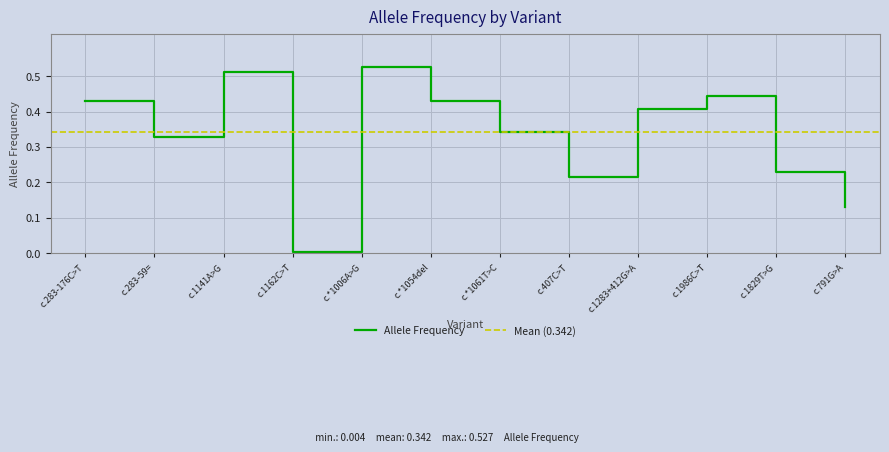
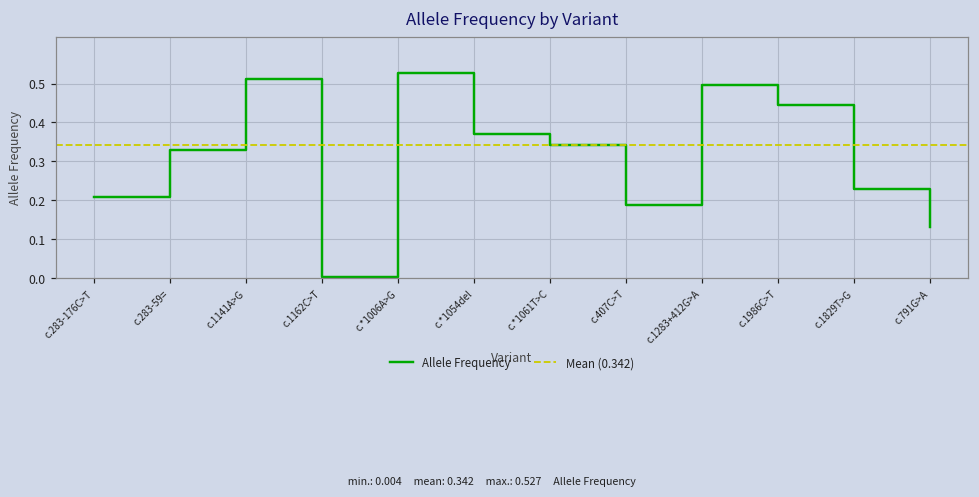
  {
-   "c.283-176C>T": 0.43,
+   "c.283-176C>T": 0.21,
    "c.283-59=": 0.33,
    "c.1141A>G": 0.51,
    "c.1162C>T": 0.00,
    "c.*1006A>G": 0.53,
-   "c.*1054del": 0.43,
+   "c.*1054del": 0.37,
    "c.*1061T>C": 0.34,
-   "c.407C>T": 0.22,
-   "c.1283+412G>A": 0.41,
+   "c.407C>T": 0.19,
+   "c.1283+412G>A": 0.50,
    "c.1986C>T": 0.45,
    "c.1829T>G": 0.23,
    "c.791G>A": 0.13
  }
